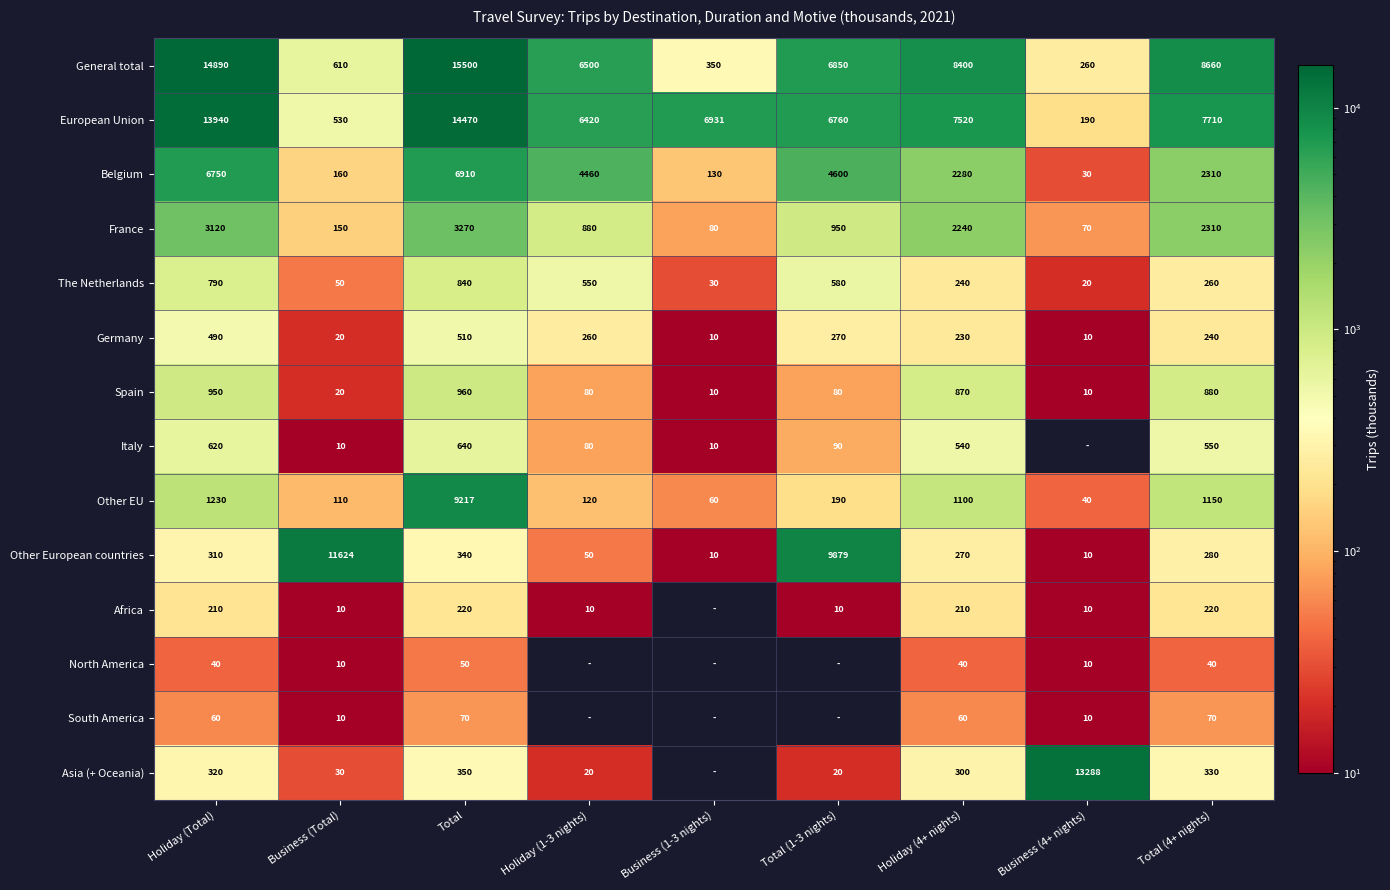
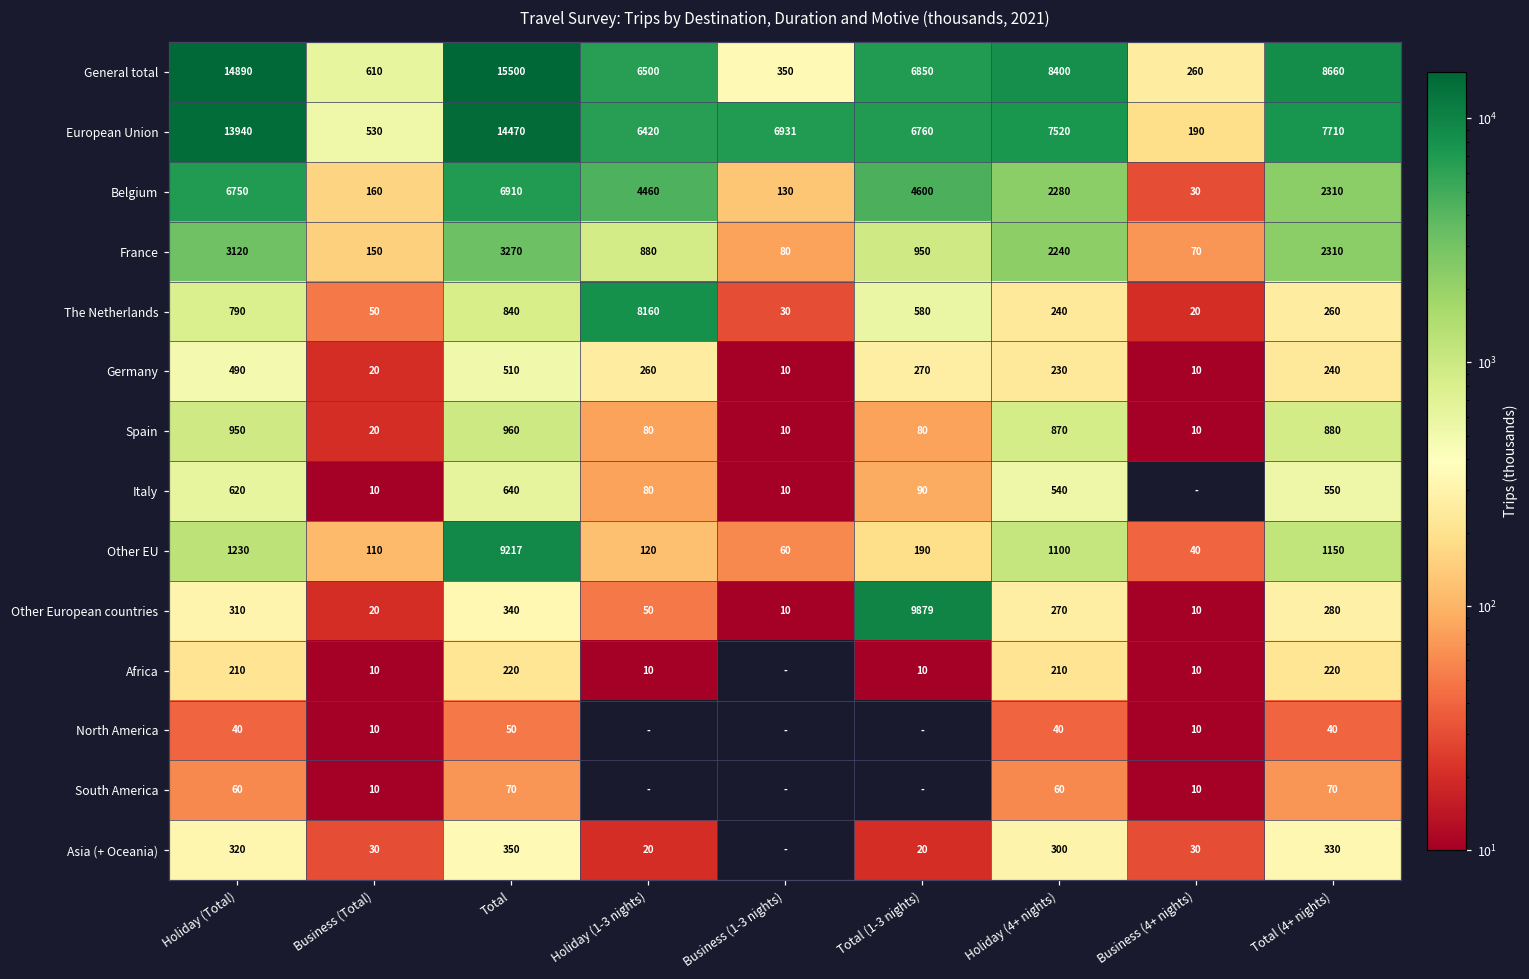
  {
    "General total": {
      "Holiday (Total)": 14890,
      "Business (Total)": 610,
      "Total": 15500,
      "Holiday (1-3 nights)": 6500,
      "Business (1-3 nights)": 350,
      "Total (1-3 nights)": 6850,
      "Holiday (4+ nights)": 8400,
      "Business (4+ nights)": 260,
      "Total (4+ nights)": 8660
    },
    "European Union": {
      "Holiday (Total)": 13940,
      "Business (Total)": 530,
      "Total": 14470,
      "Holiday (1-3 nights)": 6420,
      "Business (1-3 nights)": 6931,
      "Total (1-3 nights)": 6760,
      "Holiday (4+ nights)": 7520,
      "Business (4+ nights)": 190,
      "Total (4+ nights)": 7710
    },
    "Belgium": {
      "Holiday (Total)": 6750,
      "Business (Total)": 160,
      "Total": 6910,
      "Holiday (1-3 nights)": 4460,
      "Business (1-3 nights)": 130,
      "Total (1-3 nights)": 4600,
      "Holiday (4+ nights)": 2280,
      "Business (4+ nights)": 30,
      "Total (4+ nights)": 2310
    },
    "France": {
      "Holiday (Total)": 3120,
      "Business (Total)": 150,
      "Total": 3270,
      "Holiday (1-3 nights)": 880,
      "Business (1-3 nights)": 80,
      "Total (1-3 nights)": 950,
      "Holiday (4+ nights)": 2240,
      "Business (4+ nights)": 70,
      "Total (4+ nights)": 2310
    },
    "The Netherlands": {
      "Holiday (Total)": 790,
      "Business (Total)": 50,
      "Total": 840,
-     "Holiday (1-3 nights)": 550,
+     "Holiday (1-3 nights)": 8160,
      "Business (1-3 nights)": 30,
      "Total (1-3 nights)": 580,
      "Holiday (4+ nights)": 240,
      "Business (4+ nights)": 20,
      "Total (4+ nights)": 260
    },
    "Germany": {
      "Holiday (Total)": 490,
      "Business (Total)": 20,
      "Total": 510,
      "Holiday (1-3 nights)": 260,
      "Business (1-3 nights)": 10,
      "Total (1-3 nights)": 270,
      "Holiday (4+ nights)": 230,
      "Business (4+ nights)": 10,
      "Total (4+ nights)": 240
    },
    "Spain": {
      "Holiday (Total)": 950,
      "Business (Total)": 20,
      "Total": 960,
      "Holiday (1-3 nights)": 80,
      "Business (1-3 nights)": 10,
      "Total (1-3 nights)": 80,
      "Holiday (4+ nights)": 870,
      "Business (4+ nights)": 10,
      "Total (4+ nights)": 880
    },
    "Italy": {
      "Holiday (Total)": 620,
      "Business (Total)": 10,
      "Total": 640,
      "Holiday (1-3 nights)": 80,
      "Business (1-3 nights)": 10,
      "Total (1-3 nights)": 90,
      "Holiday (4+ nights)": 540,
      "Total (4+ nights)": 550
    },
    "Other EU": {
      "Holiday (Total)": 1230,
      "Business (Total)": 110,
      "Total": 9217,
      "Holiday (1-3 nights)": 120,
      "Business (1-3 nights)": 60,
      "Total (1-3 nights)": 190,
      "Holiday (4+ nights)": 1100,
      "Business (4+ nights)": 40,
      "Total (4+ nights)": 1150
    },
    "Other European countries": {
      "Holiday (Total)": 310,
-     "Business (Total)": 11624,
+     "Business (Total)": 20,
      "Total": 340,
      "Holiday (1-3 nights)": 50,
      "Business (1-3 nights)": 10,
      "Total (1-3 nights)": 9879,
      "Holiday (4+ nights)": 270,
      "Business (4+ nights)": 10,
      "Total (4+ nights)": 280
    },
    "Africa": {
      "Holiday (Total)": 210,
      "Business (Total)": 10,
      "Total": 220,
      "Holiday (1-3 nights)": 10,
      "Total (1-3 nights)": 10,
      "Holiday (4+ nights)": 210,
      "Business (4+ nights)": 10,
      "Total (4+ nights)": 220
    },
    "North America": {
      "Holiday (Total)": 40,
      "Business (Total)": 10,
      "Total": 50,
      "Holiday (4+ nights)": 40,
      "Business (4+ nights)": 10,
      "Total (4+ nights)": 40
    },
    "South America": {
      "Holiday (Total)": 60,
      "Business (Total)": 10,
      "Total": 70,
      "Holiday (4+ nights)": 60,
      "Business (4+ nights)": 10,
      "Total (4+ nights)": 70
    },
    "Asia (+ Oceania)": {
      "Holiday (Total)": 320,
      "Business (Total)": 30,
      "Total": 350,
      "Holiday (1-3 nights)": 20,
      "Total (1-3 nights)": 20,
      "Holiday (4+ nights)": 300,
-     "Business (4+ nights)": 13288,
+     "Business (4+ nights)": 30,
      "Total (4+ nights)": 330
    }
  }
